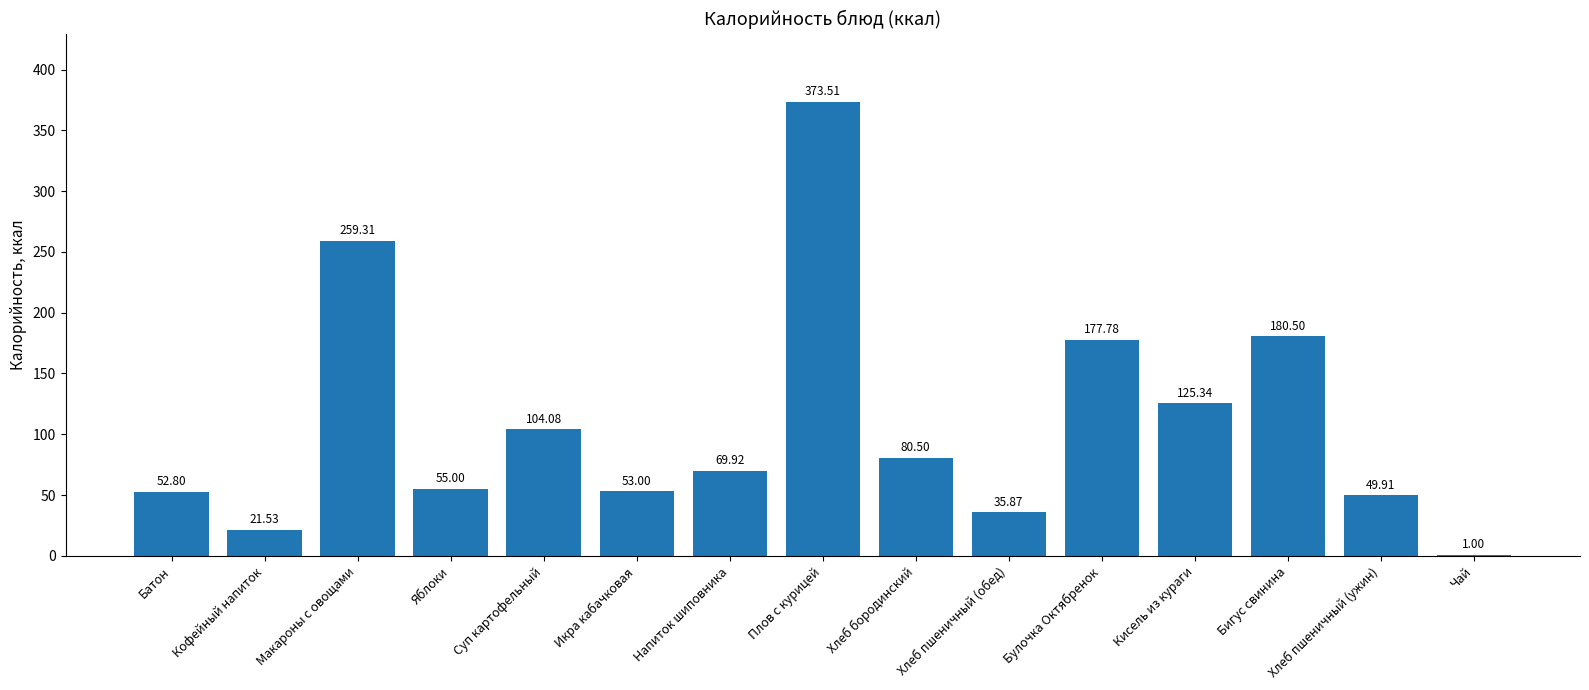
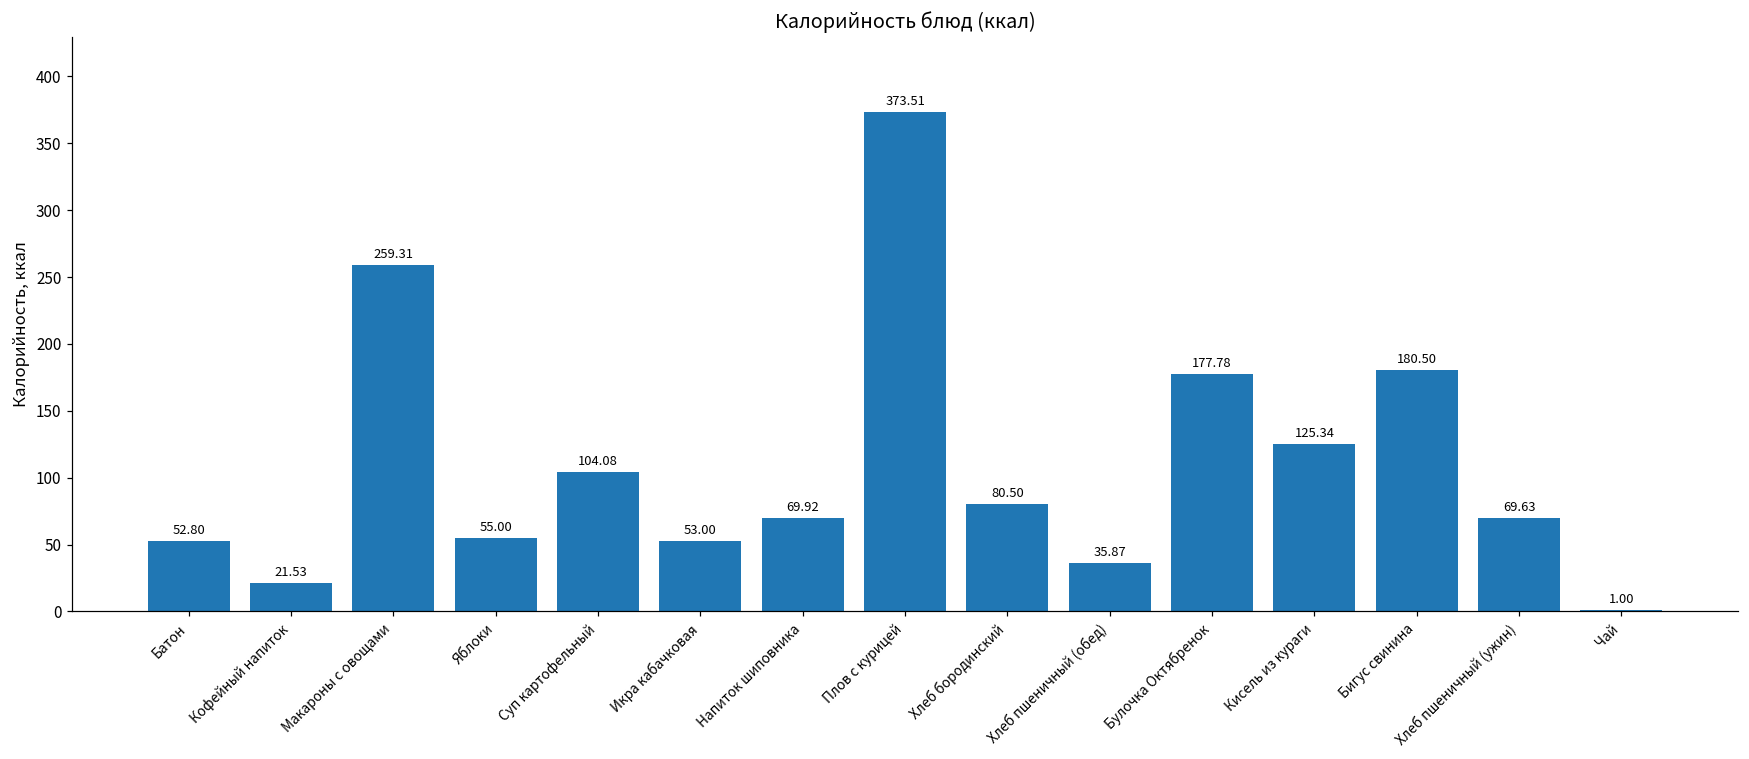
  {
    "Батон": 52.80,
    "Кофейный напиток": 21.53,
    "Макароны с овощами": 259.31,
    "Яблоки": 55.00,
    "Суп картофельный": 104.08,
    "Икра кабачковая": 53.00,
    "Напиток шиповника": 69.92,
    "Плов с курицей": 373.51,
    "Хлеб бородинский": 80.50,
    "Хлеб пшеничный (обед)": 35.87,
    "Булочка Октябренок": 177.78,
    "Кисель из кураги": 125.34,
    "Бигус свинина": 180.50,
-   "Хлеб пшеничный (ужин)": 49.91,
+   "Хлеб пшеничный (ужин)": 69.63,
    "Чай": 1.00
  }
